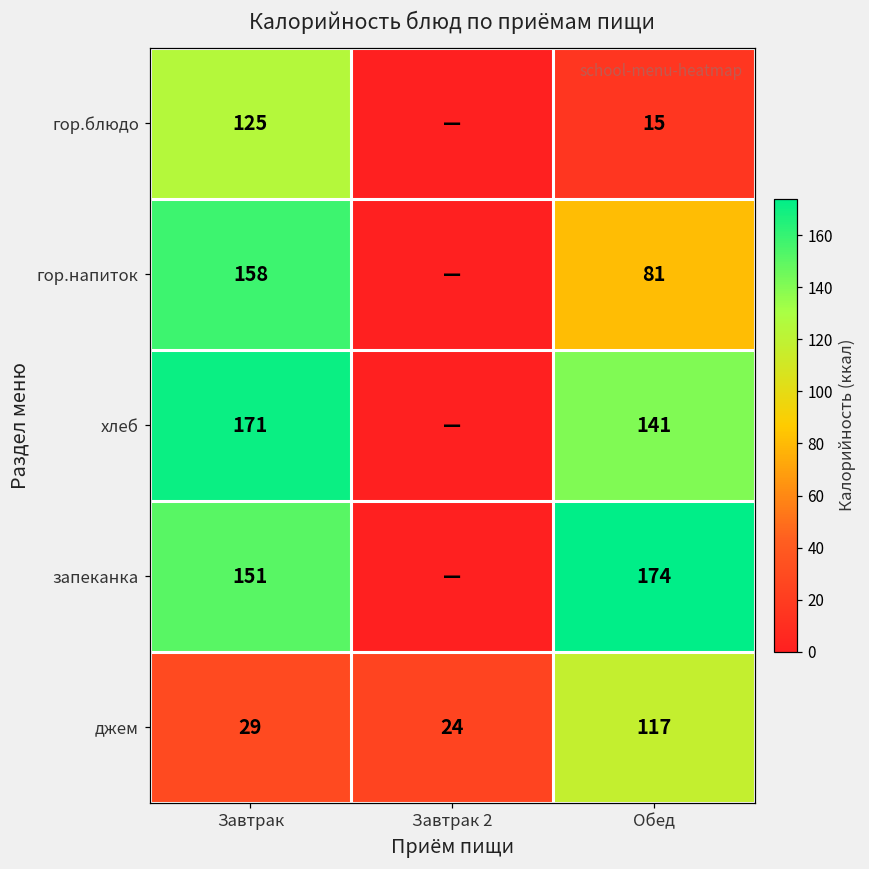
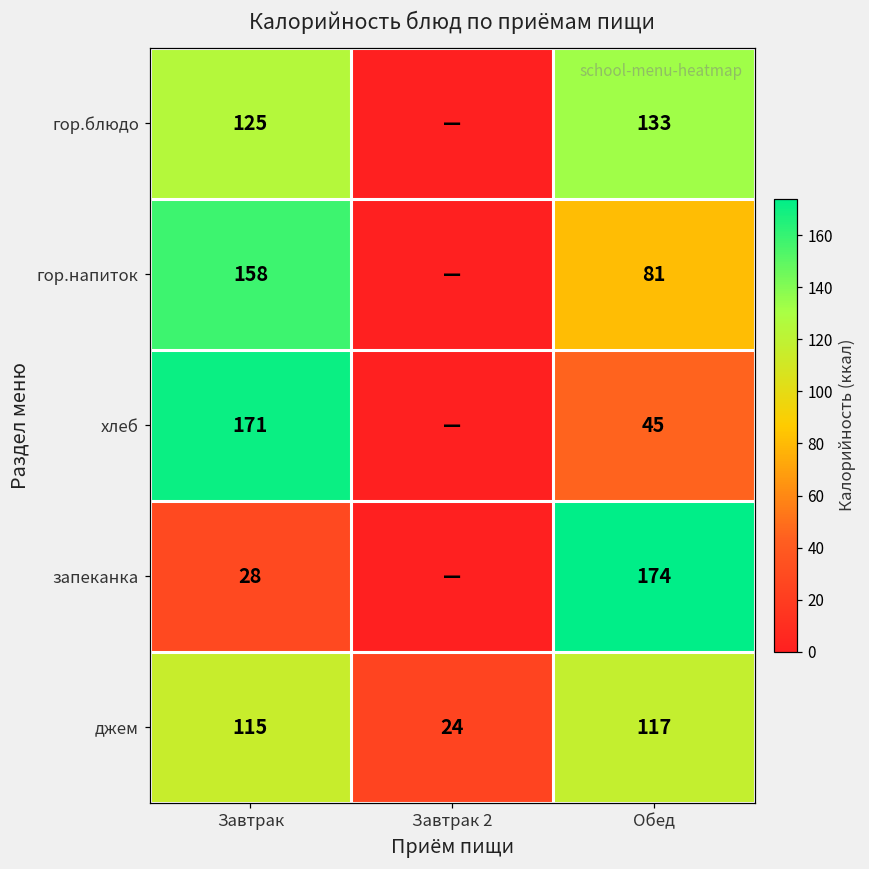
  {
    "гор.блюдо": {
      "Завтрак": 125,
-     "Обед": 15
+     "Обед": 133
    },
    "гор.напиток": {
      "Завтрак": 158,
      "Обед": 81
    },
    "хлеб": {
      "Завтрак": 171,
-     "Обед": 141
+     "Обед": 45
    },
    "запеканка": {
-     "Завтрак": 151,
+     "Завтрак": 28,
      "Обед": 174
    },
    "джем": {
-     "Завтрак": 29,
+     "Завтрак": 115,
      "Завтрак 2": 24,
      "Обед": 117
    }
  }
